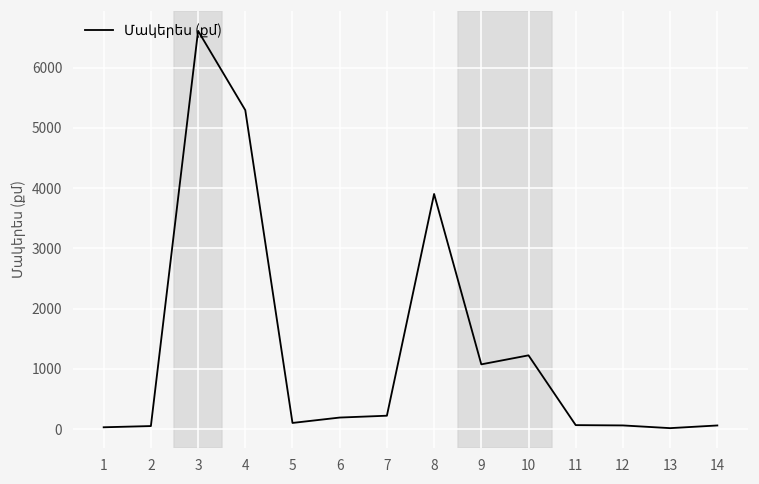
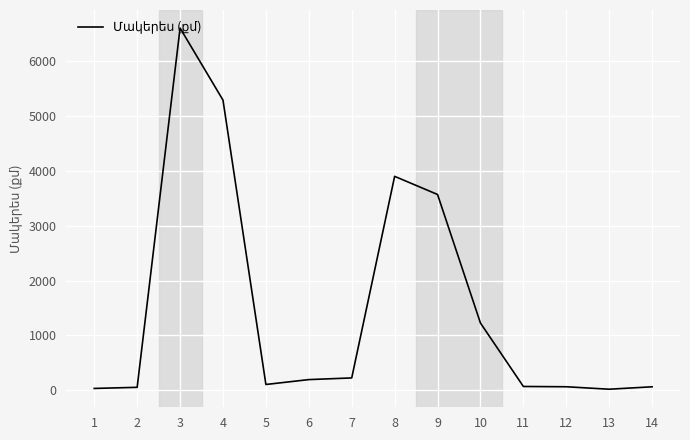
  {
    "1": 0,
    "2": 100,
    "3": 6600,
    "4": 5300,
    "5": 100,
    "6": 200,
    "7": 200,
    "8": 3900,
-   "9": 1100,
+   "9": 3600,
    "10": 1200,
    "11": 100,
    "12": 100,
    "13": 0,
    "14": 100
  }
